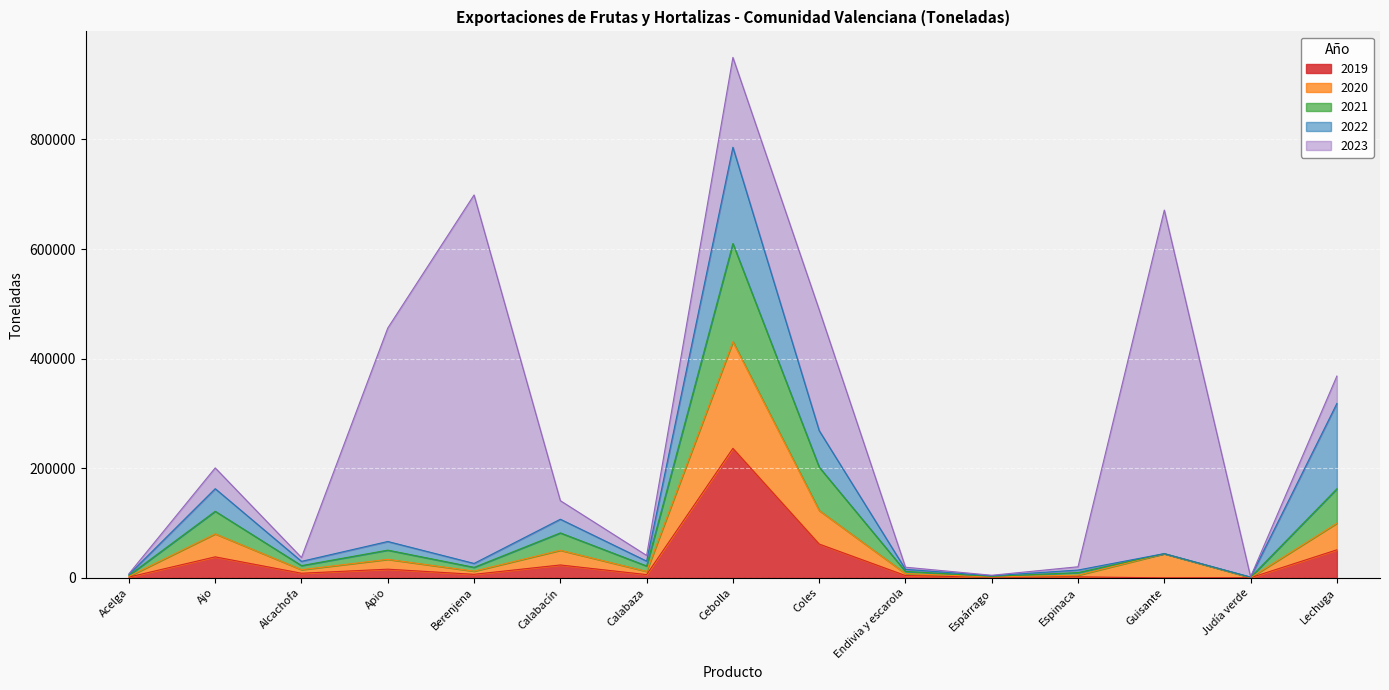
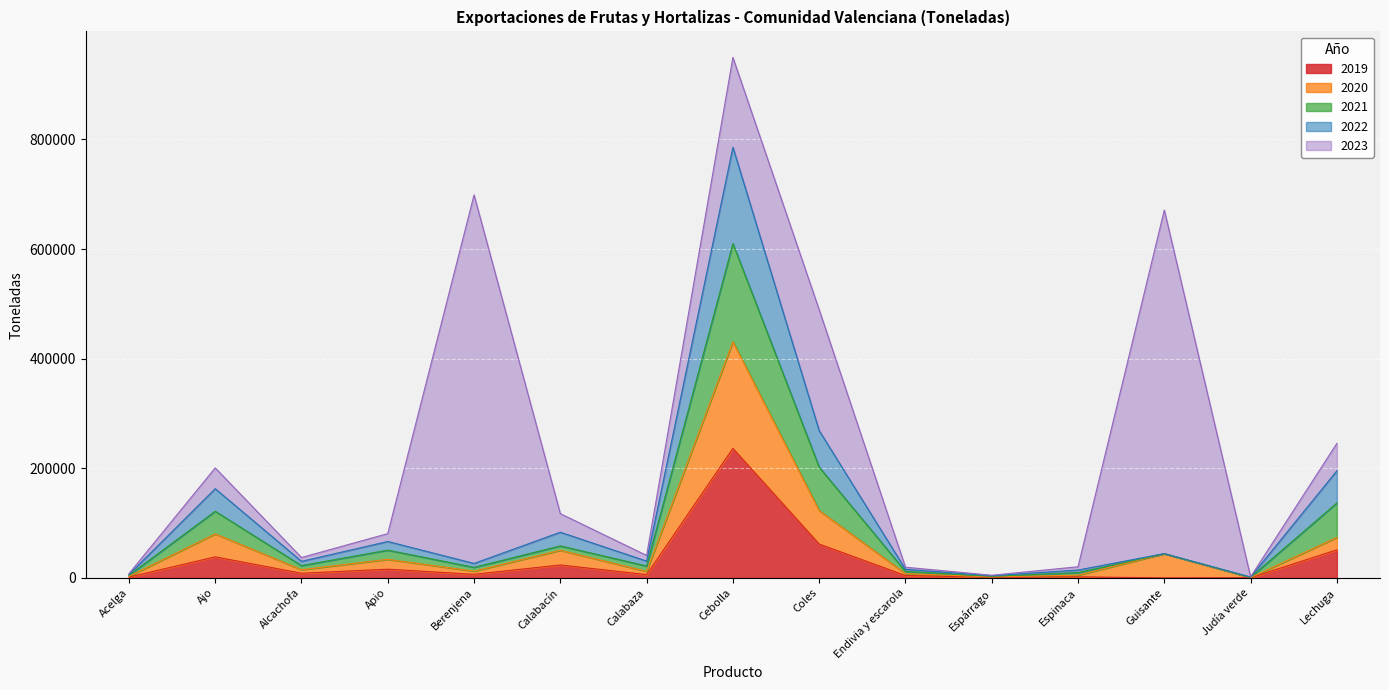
  {
    "2019": {
      "Ajo": 40000,
      "Alcachofa": 10000,
      "Apio": 20000,
      "Berenjena": 10000,
      "Calabacín": 20000,
      "Calabaza": 10000,
      "Cebolla": 240000,
      "Coles": 60000,
      "Guisante": 0,
      "Lechuga": 50000
    },
    "2020": {
      "Ajo": 40000,
      "Alcachofa": 10000,
      "Apio": 20000,
      "Berenjena": 10000,
      "Calabacín": 30000,
      "Calabaza": 10000,
      "Cebolla": 190000,
      "Coles": 60000,
-     "Lechuga": 50000
+     "Lechuga": 20000
    },
    "2021": {
      "Ajo": 40000,
      "Alcachofa": 10000,
      "Apio": 20000,
      "Berenjena": 10000,
-     "Calabacín": 30000,
+     "Calabacín": 10000,
      "Calabaza": 10000,
      "Cebolla": 180000,
      "Coles": 80000,
      "Lechuga": 60000
    },
    "2022": {
      "Ajo": 40000,
      "Alcachofa": 10000,
      "Apio": 20000,
      "Berenjena": 10000,
      "Calabacín": 20000,
      "Calabaza": 10000,
      "Cebolla": 180000,
      "Coles": 70000,
-     "Lechuga": 160000
+     "Lechuga": 60000
    },
    "2023": {
      "Ajo": 40000,
      "Alcachofa": 10000,
-     "Apio": 390000,
+     "Apio": 10000,
      "Berenjena": 670000,
      "Calabacín": 30000,
      "Calabaza": 10000,
      "Cebolla": 160000,
      "Coles": 220000,
      "Espinaca": 10000,
      "Guisante": 630000,
      "Lechuga": 50000
    }
  }
